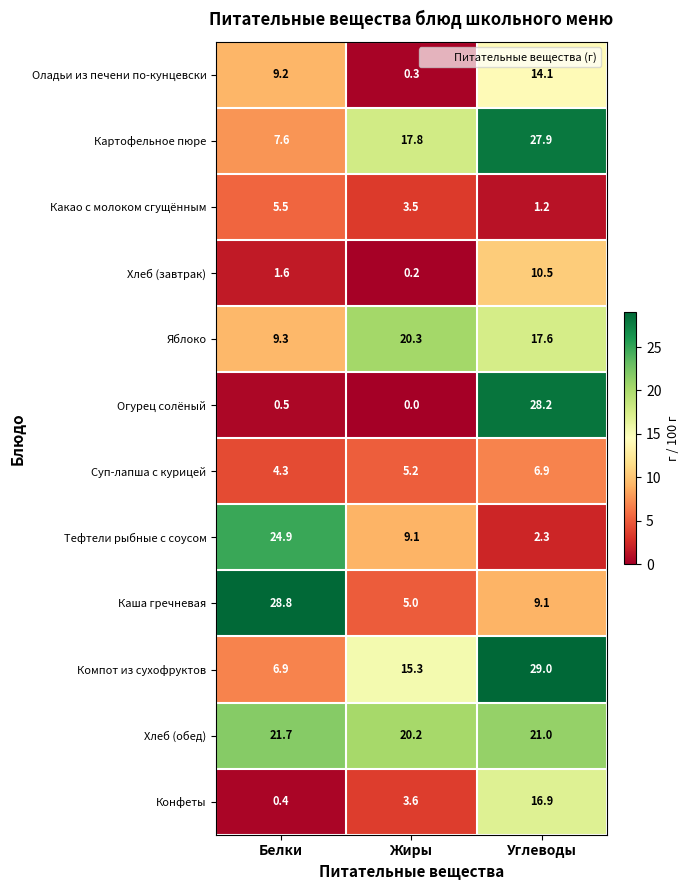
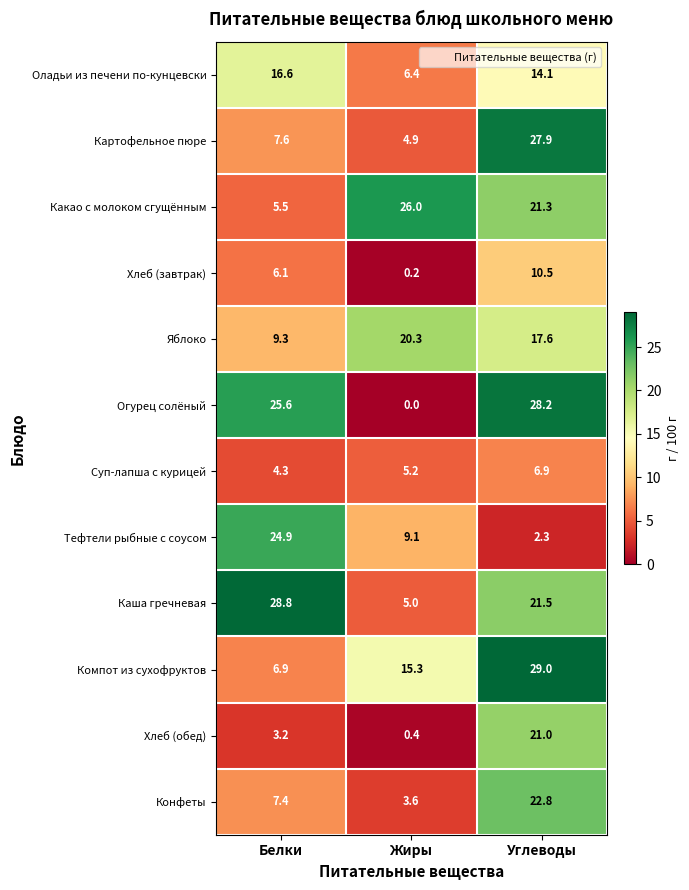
  {
    "Оладьи из печени по-кунцевски": {
-     "Белки": 9.2,
-     "Жиры": 0.3,
+     "Белки": 16.6,
+     "Жиры": 6.4,
      "Углеводы": 14.1
    },
    "Картофельное пюре": {
      "Белки": 7.6,
-     "Жиры": 17.8,
+     "Жиры": 4.9,
      "Углеводы": 27.9
    },
    "Какао с молоком сгущённым": {
      "Белки": 5.5,
-     "Жиры": 3.5,
-     "Углеводы": 1.2
+     "Жиры": 26.0,
+     "Углеводы": 21.3
    },
    "Хлеб (завтрак)": {
-     "Белки": 1.6,
+     "Белки": 6.1,
      "Жиры": 0.2,
      "Углеводы": 10.5
    },
    "Яблоко": {
      "Белки": 9.3,
      "Жиры": 20.3,
      "Углеводы": 17.6
    },
    "Огурец солёный": {
-     "Белки": 0.5,
+     "Белки": 25.6,
      "Жиры": 0.0,
      "Углеводы": 28.2
    },
    "Суп-лапша с курицей": {
      "Белки": 4.3,
      "Жиры": 5.2,
      "Углеводы": 6.9
    },
    "Тефтели рыбные с соусом": {
      "Белки": 24.9,
      "Жиры": 9.1,
      "Углеводы": 2.3
    },
    "Каша гречневая": {
      "Белки": 28.8,
      "Жиры": 5.0,
-     "Углеводы": 9.1
+     "Углеводы": 21.5
    },
    "Компот из сухофруктов": {
      "Белки": 6.9,
      "Жиры": 15.3,
      "Углеводы": 29.0
    },
    "Хлеб (обед)": {
-     "Белки": 21.7,
-     "Жиры": 20.2,
+     "Белки": 3.2,
+     "Жиры": 0.4,
      "Углеводы": 21.0
    },
    "Конфеты": {
-     "Белки": 0.4,
+     "Белки": 7.4,
      "Жиры": 3.6,
-     "Углеводы": 16.9
+     "Углеводы": 22.8
    }
  }
